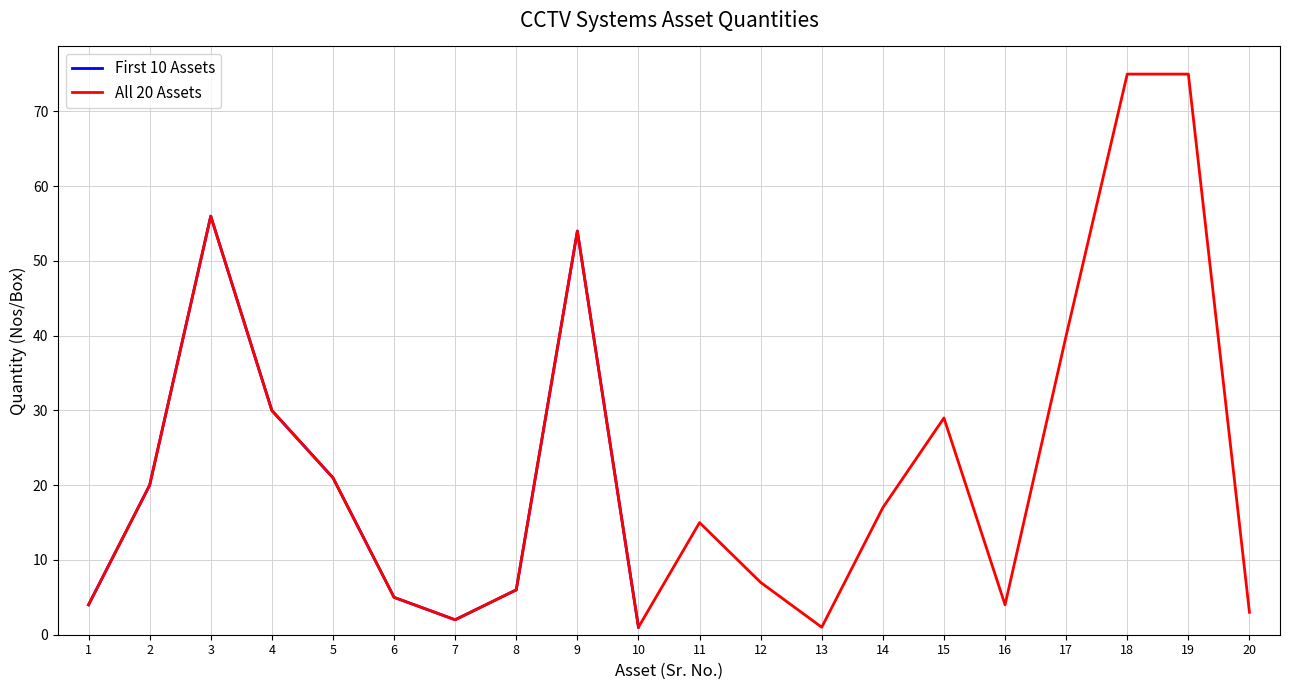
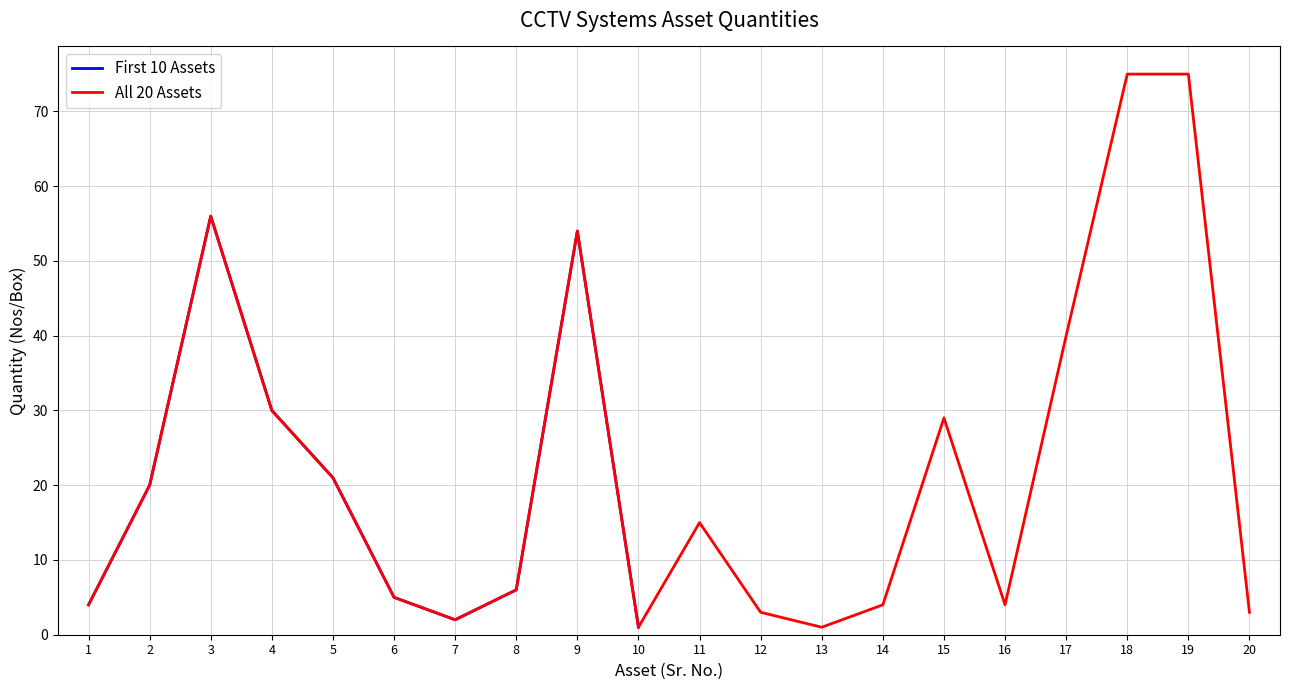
  {
    "All 20 Assets": {
      "11": 15,
-     "12": 7,
+     "12": 3,
      "13": 1,
-     "14": 17,
+     "14": 4,
      "15": 29,
      "16": 4,
      "17": 40,
      "18": 75,
      "19": 75,
      "20": 3
    }
  }
